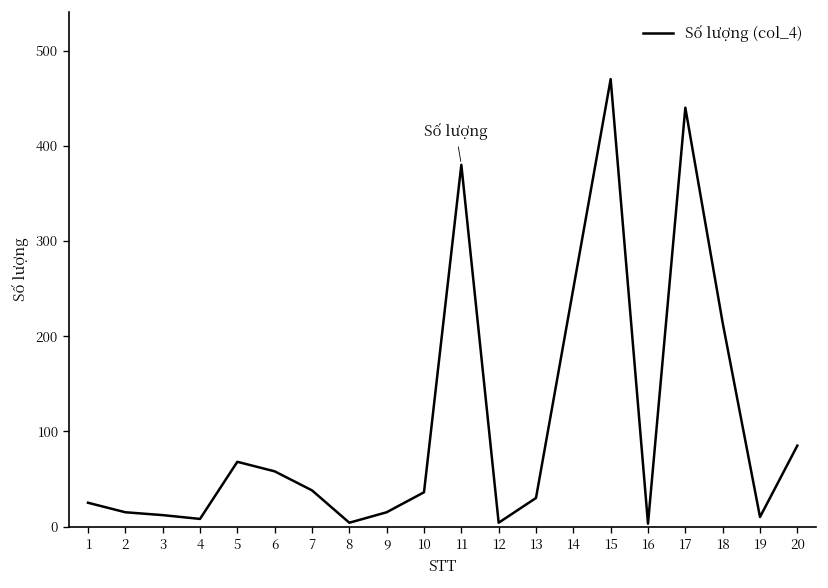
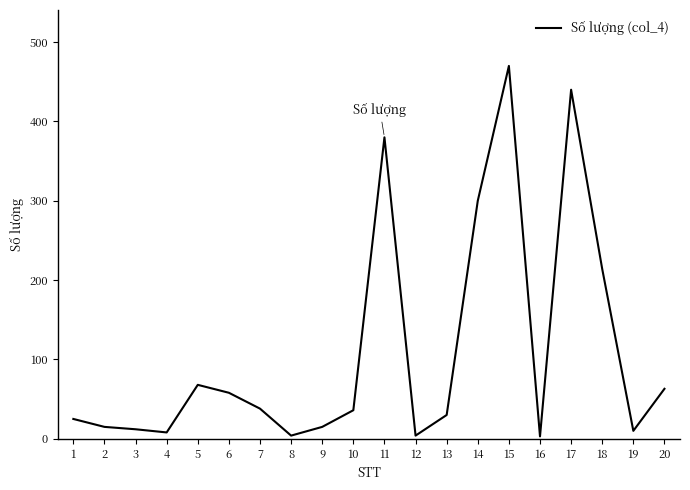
  {
    "1": 30,
    "2": 20,
    "3": 10,
    "4": 10,
    "5": 70,
    "6": 60,
    "7": 40,
    "8": 0,
    "9": 20,
    "10": 40,
    "11": 380,
    "12": 0,
    "13": 30,
-   "14": 250,
+   "14": 300,
    "15": 470,
    "16": 0,
    "17": 440,
    "18": 210,
    "19": 10,
-   "20": 90
+   "20": 60
  }
